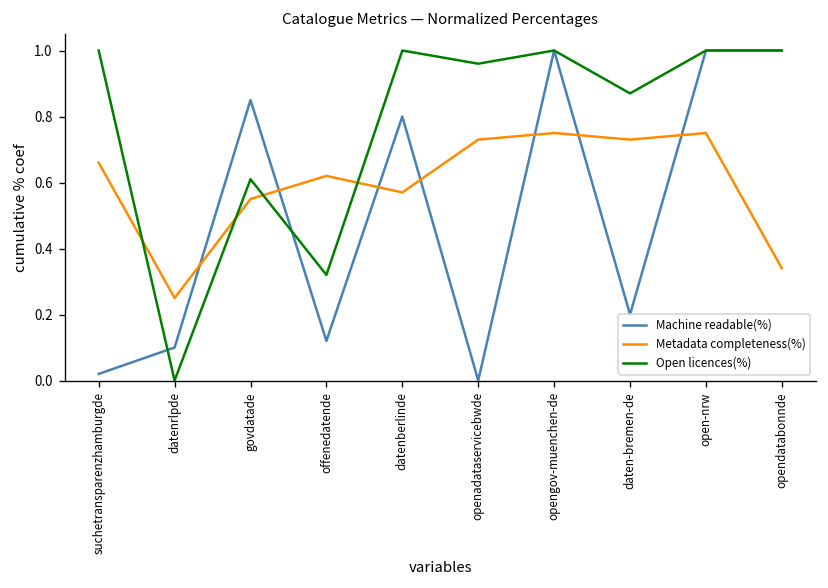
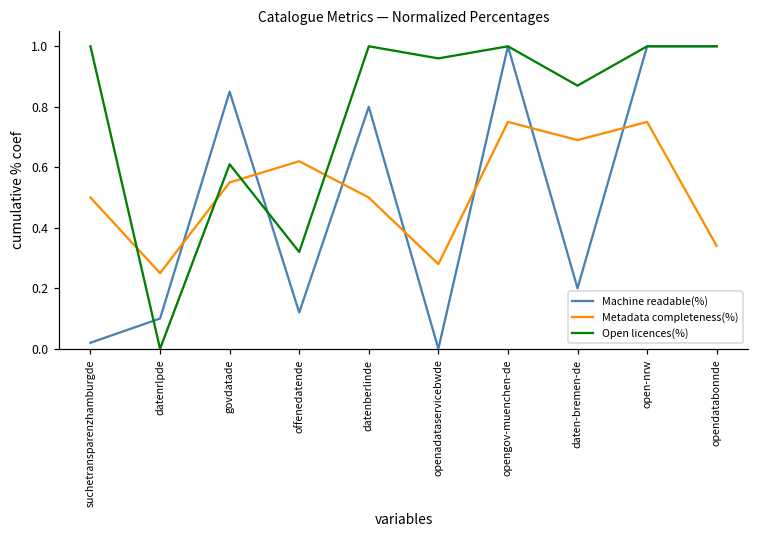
  {
    "Machine readable(%)": {
      "suchetransparenzhamburgde": 0.02,
      "datenrlpde": 0.10,
      "govdatade": 0.85,
      "offenedatende": 0.12,
      "datenberlinde": 0.80,
      "openadataservicebwde": 0.00
    },
    "Metadata completeness(%)": {
-     "suchetransparenzhamburgde": 0.66,
+     "suchetransparenzhamburgde": 0.50,
      "datenrlpde": 0.25,
      "govdatade": 0.55,
      "offenedatende": 0.62,
-     "datenberlinde": 0.57,
-     "openadataservicebwde": 0.73,
+     "datenberlinde": 0.50,
+     "openadataservicebwde": 0.28,
      "opengov-muenchen-de": 0.75,
-     "daten-bremen-de": 0.73,
+     "daten-bremen-de": 0.69,
      "open-nrw": 0.75,
      "opendatabonnde": 0.34
    },
    "Open licences(%)": {
      "suchetransparenzhamburgde": 1.00,
      "datenrlpde": 0.00,
      "govdatade": 0.61,
      "offenedatende": 0.32,
      "datenberlinde": 1.00,
      "openadataservicebwde": 0.96,
      "daten-bremen-de": 0.87
    }
  }
